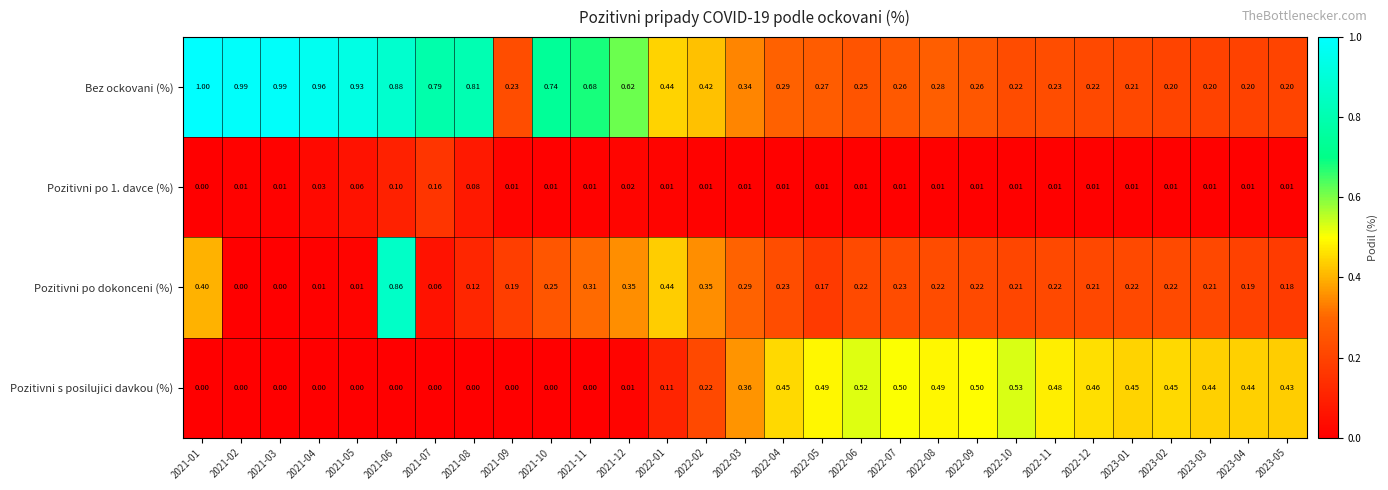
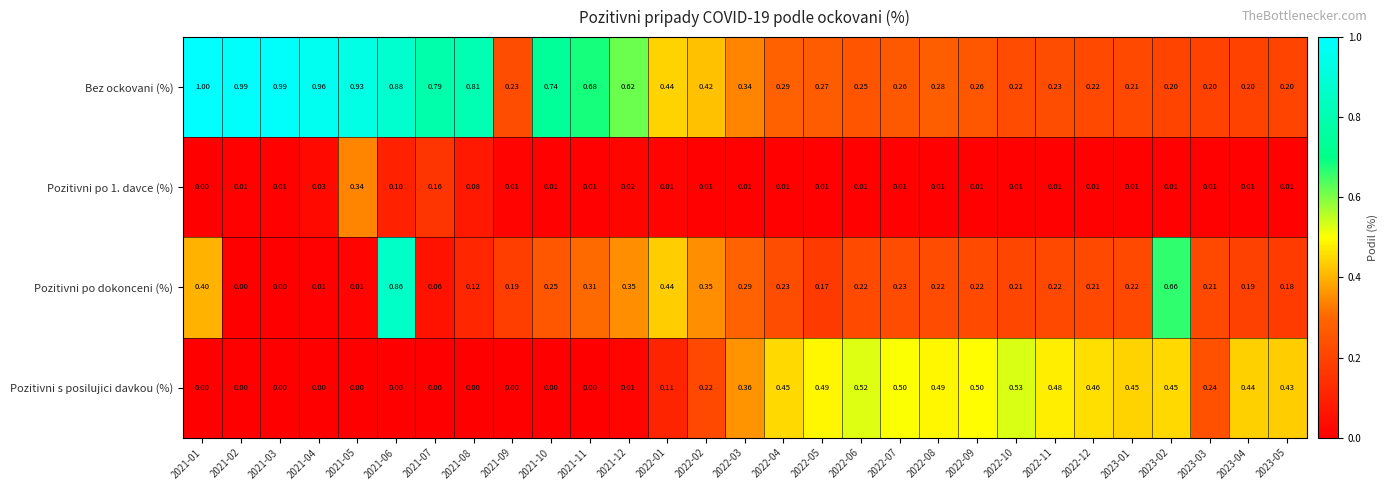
  {
    "Bez ockovani (%)": {
      "2021-01": 1.00,
      "2021-02": 0.99,
      "2021-03": 0.99,
      "2021-04": 0.96,
      "2021-05": 0.93,
      "2021-06": 0.88,
      "2021-07": 0.79,
      "2021-08": 0.81,
      "2021-09": 0.23,
      "2021-10": 0.74,
      "2021-11": 0.68,
      "2021-12": 0.62,
      "2022-01": 0.44,
      "2022-02": 0.42,
      "2022-03": 0.34,
      "2022-04": 0.29,
      "2022-05": 0.27,
      "2022-06": 0.25,
      "2022-07": 0.26,
      "2022-08": 0.28,
      "2022-09": 0.26,
      "2022-10": 0.22,
      "2022-11": 0.23,
      "2022-12": 0.22,
      "2023-01": 0.21,
      "2023-02": 0.20,
      "2023-03": 0.20,
      "2023-04": 0.20,
      "2023-05": 0.20
    },
    "Pozitivni po 1. davce (%)": {
      "2021-01": 0.00,
      "2021-02": 0.01,
      "2021-03": 0.01,
      "2021-04": 0.03,
-     "2021-05": 0.06,
+     "2021-05": 0.34,
      "2021-06": 0.10,
      "2021-07": 0.16,
      "2021-08": 0.08,
      "2021-09": 0.01,
      "2021-10": 0.01,
      "2021-11": 0.01,
      "2021-12": 0.02,
      "2022-01": 0.01,
      "2022-02": 0.01,
      "2022-03": 0.01,
      "2022-04": 0.01,
      "2022-05": 0.01,
      "2022-06": 0.01,
      "2022-07": 0.01,
      "2022-08": 0.01,
      "2022-09": 0.01,
      "2022-10": 0.01,
      "2022-11": 0.01,
      "2022-12": 0.01,
      "2023-01": 0.01,
      "2023-02": 0.01,
      "2023-03": 0.01,
      "2023-04": 0.01,
      "2023-05": 0.01
    },
    "Pozitivni po dokonceni (%)": {
      "2021-01": 0.40,
      "2021-02": 0.00,
      "2021-03": 0.00,
      "2021-04": 0.01,
      "2021-05": 0.01,
      "2021-06": 0.86,
      "2021-07": 0.06,
      "2021-08": 0.12,
      "2021-09": 0.19,
      "2021-10": 0.25,
      "2021-11": 0.31,
      "2021-12": 0.35,
      "2022-01": 0.44,
      "2022-02": 0.35,
      "2022-03": 0.29,
      "2022-04": 0.23,
      "2022-05": 0.17,
      "2022-06": 0.22,
      "2022-07": 0.23,
      "2022-08": 0.22,
      "2022-09": 0.22,
      "2022-10": 0.21,
      "2022-11": 0.22,
      "2022-12": 0.21,
      "2023-01": 0.22,
-     "2023-02": 0.22,
+     "2023-02": 0.66,
      "2023-03": 0.21,
      "2023-04": 0.19,
      "2023-05": 0.18
    },
    "Pozitivni s posilujici davkou (%)": {
      "2021-01": 0.00,
      "2021-02": 0.00,
      "2021-03": 0.00,
      "2021-04": 0.00,
      "2021-05": 0.00,
      "2021-06": 0.00,
      "2021-07": 0.00,
      "2021-08": 0.00,
      "2021-09": 0.00,
      "2021-10": 0.00,
      "2021-11": 0.00,
      "2021-12": 0.01,
      "2022-01": 0.11,
      "2022-02": 0.22,
      "2022-03": 0.36,
      "2022-04": 0.45,
      "2022-05": 0.49,
      "2022-06": 0.52,
      "2022-07": 0.50,
      "2022-08": 0.49,
      "2022-09": 0.50,
      "2022-10": 0.53,
      "2022-11": 0.48,
      "2022-12": 0.46,
      "2023-01": 0.45,
      "2023-02": 0.45,
-     "2023-03": 0.44,
+     "2023-03": 0.24,
      "2023-04": 0.44,
      "2023-05": 0.43
    }
  }
